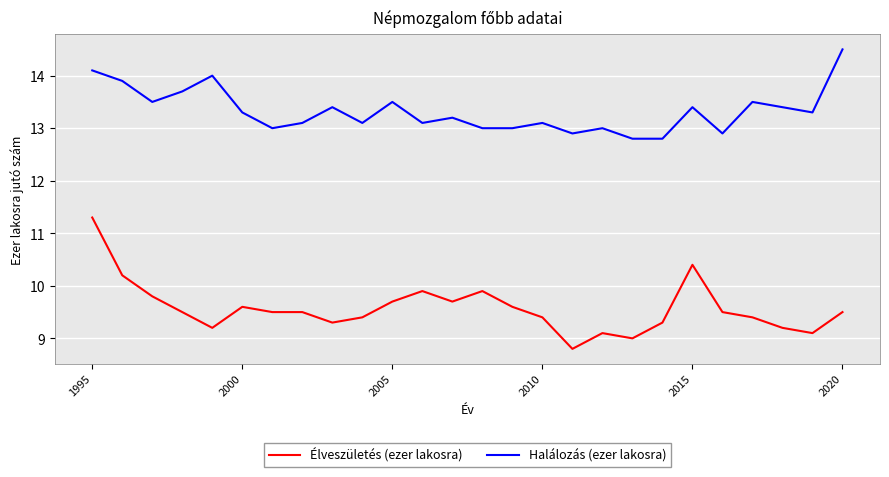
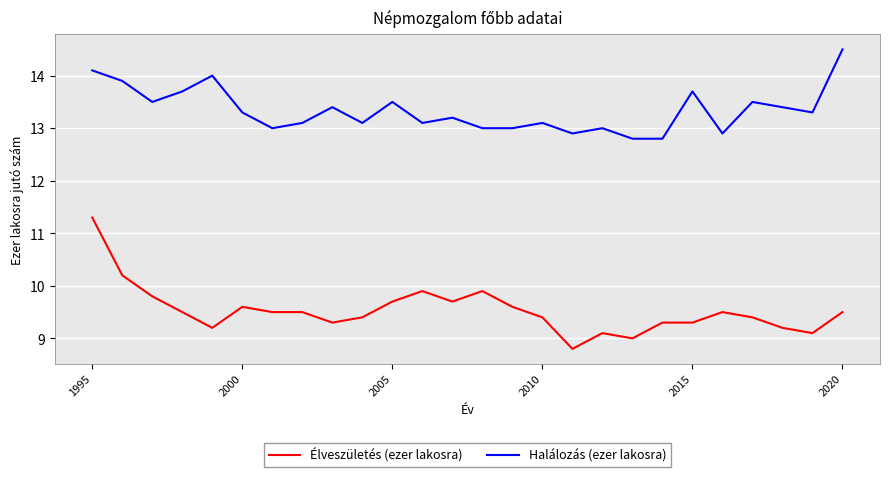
  {
    "Élveszületés (ezer lakosra)": {
      "1995": 11.3,
      "2000": 9.6,
      "2005": 9.7,
      "2010": 9.4,
-     "2015": 10.4,
+     "2015": 9.3,
      "2020": 9.5
    },
    "Halálozás (ezer lakosra)": {
      "1995": 14.1,
      "2000": 13.3,
      "2005": 13.5,
      "2010": 13.1,
-     "2015": 13.4,
+     "2015": 13.7,
      "2020": 14.5
    }
  }
